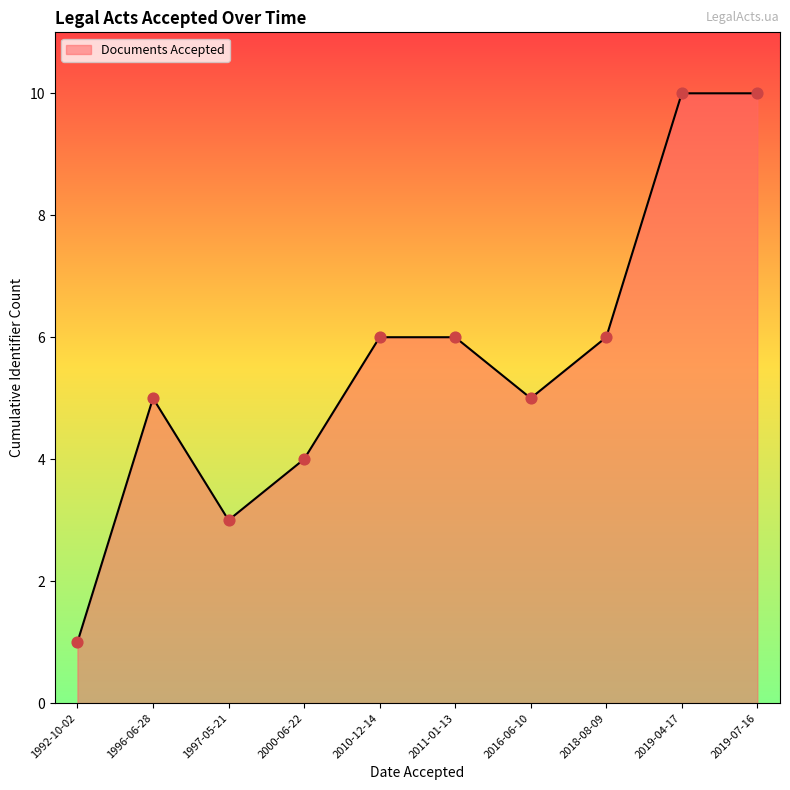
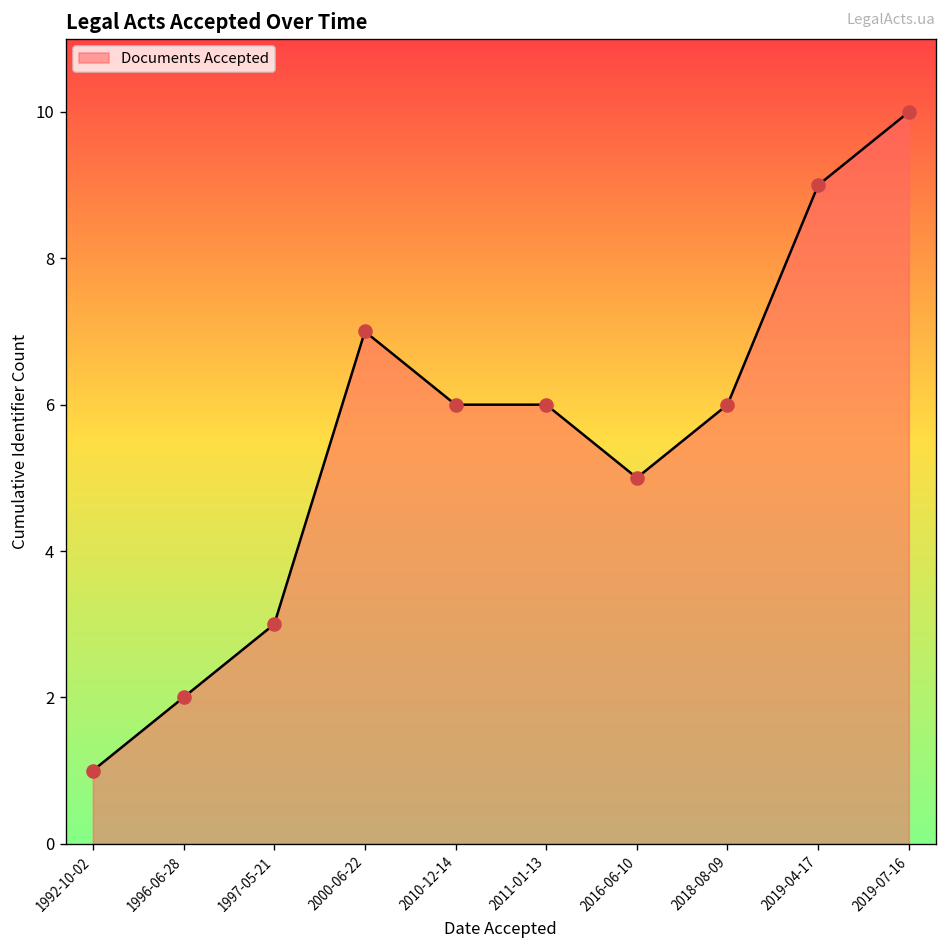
  {
    "1992-10-02": 1,
-   "1996-06-28": 5,
+   "1996-06-28": 2,
    "1997-05-21": 3,
-   "2000-06-22": 4,
+   "2000-06-22": 7,
    "2010-12-14": 6,
    "2011-01-13": 6,
    "2016-06-10": 5,
    "2018-08-09": 6,
-   "2019-04-17": 10,
+   "2019-04-17": 9,
    "2019-07-16": 10
  }
